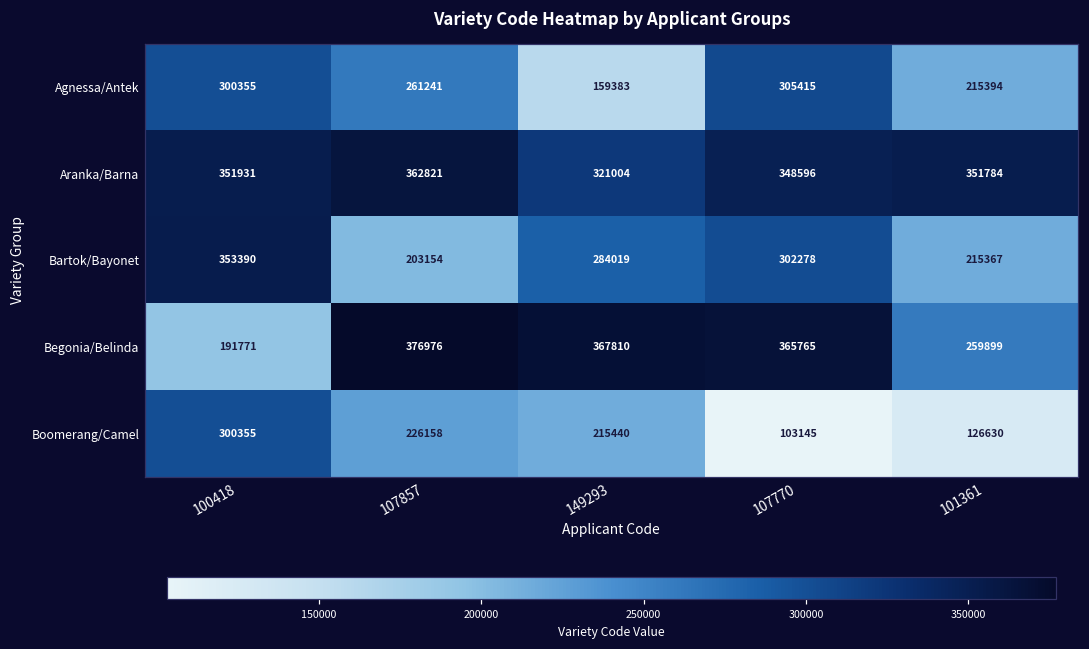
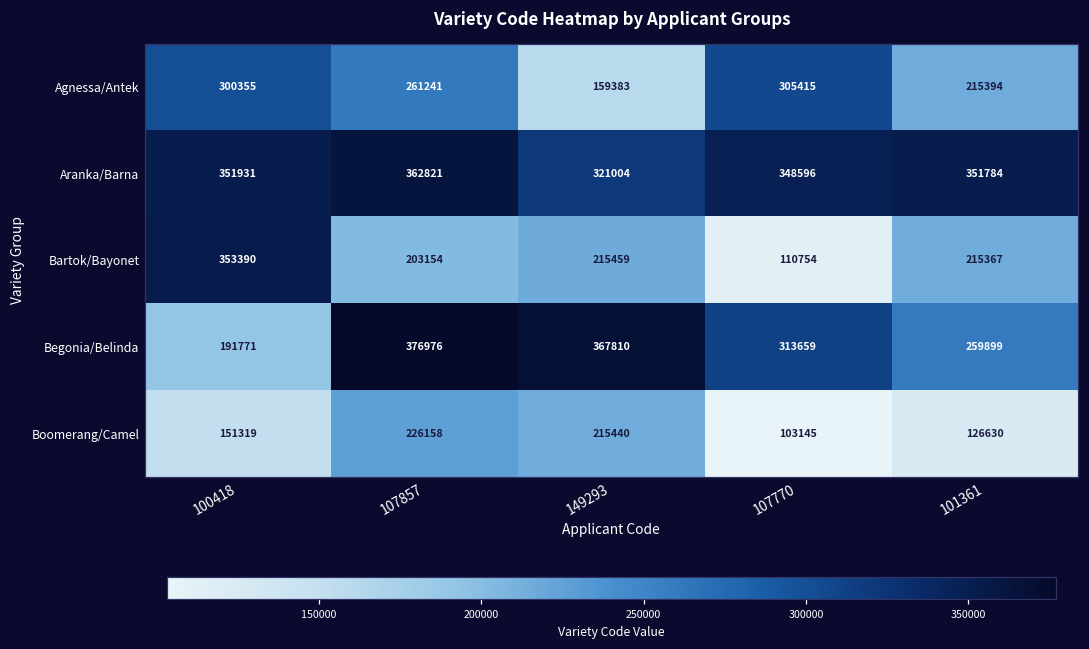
  {
    "Agnessa/Antek": {
      "100418": 300355,
      "107857": 261241,
      "149293": 159383,
      "107770": 305415,
      "101361": 215394
    },
    "Aranka/Barna": {
      "100418": 351931,
      "107857": 362821,
      "149293": 321004,
      "107770": 348596,
      "101361": 351784
    },
    "Bartok/Bayonet": {
      "100418": 353390,
      "107857": 203154,
-     "149293": 284019,
-     "107770": 302278,
+     "149293": 215459,
+     "107770": 110754,
      "101361": 215367
    },
    "Begonia/Belinda": {
      "100418": 191771,
      "107857": 376976,
      "149293": 367810,
-     "107770": 365765,
+     "107770": 313659,
      "101361": 259899
    },
    "Boomerang/Camel": {
-     "100418": 300355,
+     "100418": 151319,
      "107857": 226158,
      "149293": 215440,
      "107770": 103145,
      "101361": 126630
    }
  }
